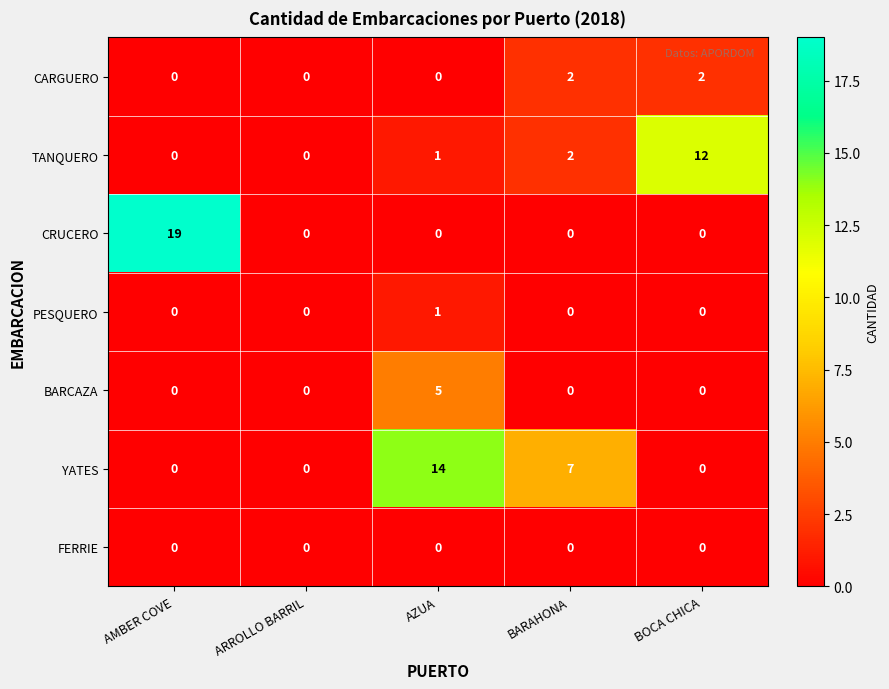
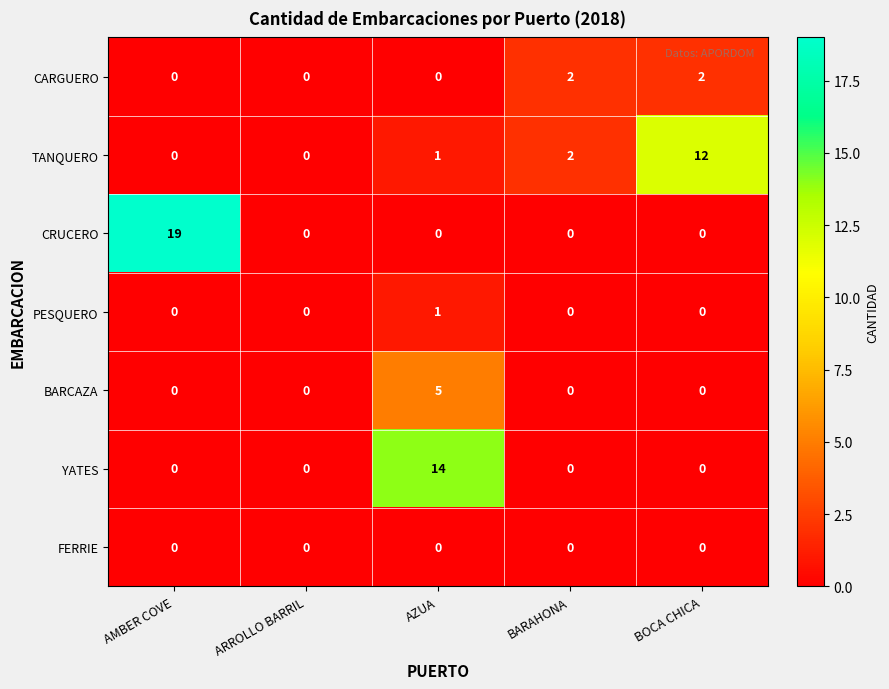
  {
    "CARGUERO": {
      "AMBER COVE": 0,
      "ARROLLO BARRIL": 0,
      "AZUA": 0,
      "BARAHONA": 2
    },
    "TANQUERO": {
      "AMBER COVE": 0,
      "ARROLLO BARRIL": 0,
      "AZUA": 1,
      "BARAHONA": 2,
      "BOCA CHICA": 12
    },
    "CRUCERO": {
      "AMBER COVE": 19,
      "ARROLLO BARRIL": 0,
      "AZUA": 0,
      "BARAHONA": 0,
      "BOCA CHICA": 0
    },
    "PESQUERO": {
      "AMBER COVE": 0,
      "ARROLLO BARRIL": 0,
      "AZUA": 1,
      "BARAHONA": 0,
      "BOCA CHICA": 0
    },
    "BARCAZA": {
      "AMBER COVE": 0,
      "ARROLLO BARRIL": 0,
      "AZUA": 5,
      "BARAHONA": 0,
      "BOCA CHICA": 0
    },
    "YATES": {
      "AMBER COVE": 0,
      "ARROLLO BARRIL": 0,
      "AZUA": 14,
-     "BARAHONA": 7,
+     "BARAHONA": 0,
      "BOCA CHICA": 0
    },
    "FERRIE": {
      "AMBER COVE": 0,
      "ARROLLO BARRIL": 0,
      "AZUA": 0,
      "BARAHONA": 0,
      "BOCA CHICA": 0
    }
  }
